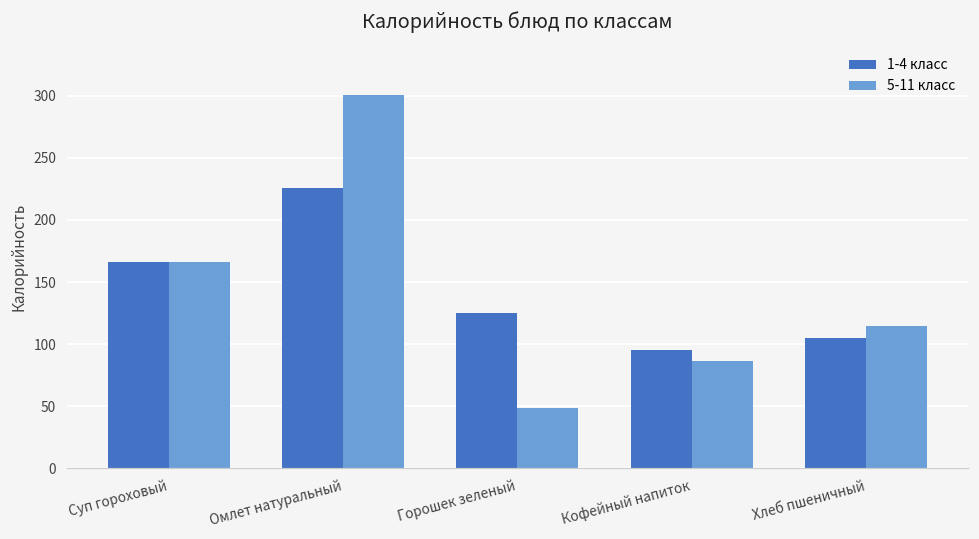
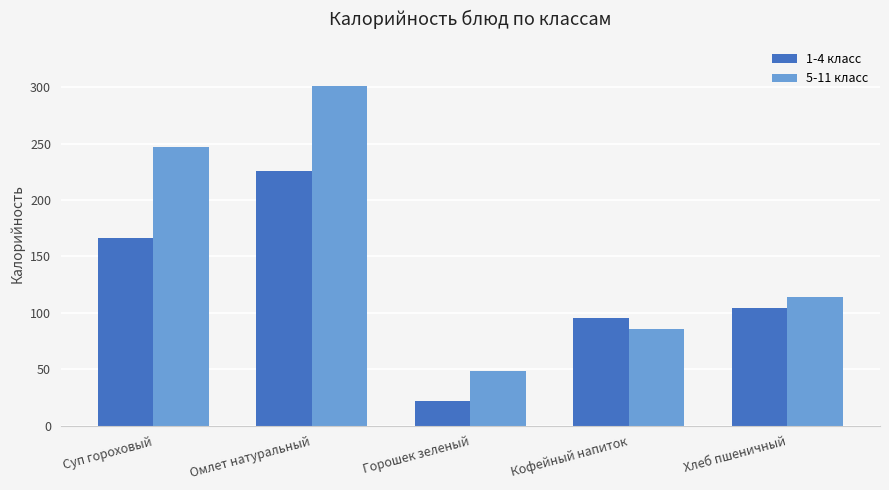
  {
    "1-4 класс": {
      "Суп гороховый": 166,
      "Омлет натуральный": 226,
-     "Горошек зеленый": 125,
+     "Горошек зеленый": 22,
      "Кофейный напиток": 95,
      "Хлеб пшеничный": 105
    },
    "5-11 класс": {
-     "Суп гороховый": 166,
+     "Суп гороховый": 247,
      "Омлет натуральный": 301,
      "Горошек зеленый": 48,
      "Кофейный напиток": 86,
      "Хлеб пшеничный": 114
    }
  }
